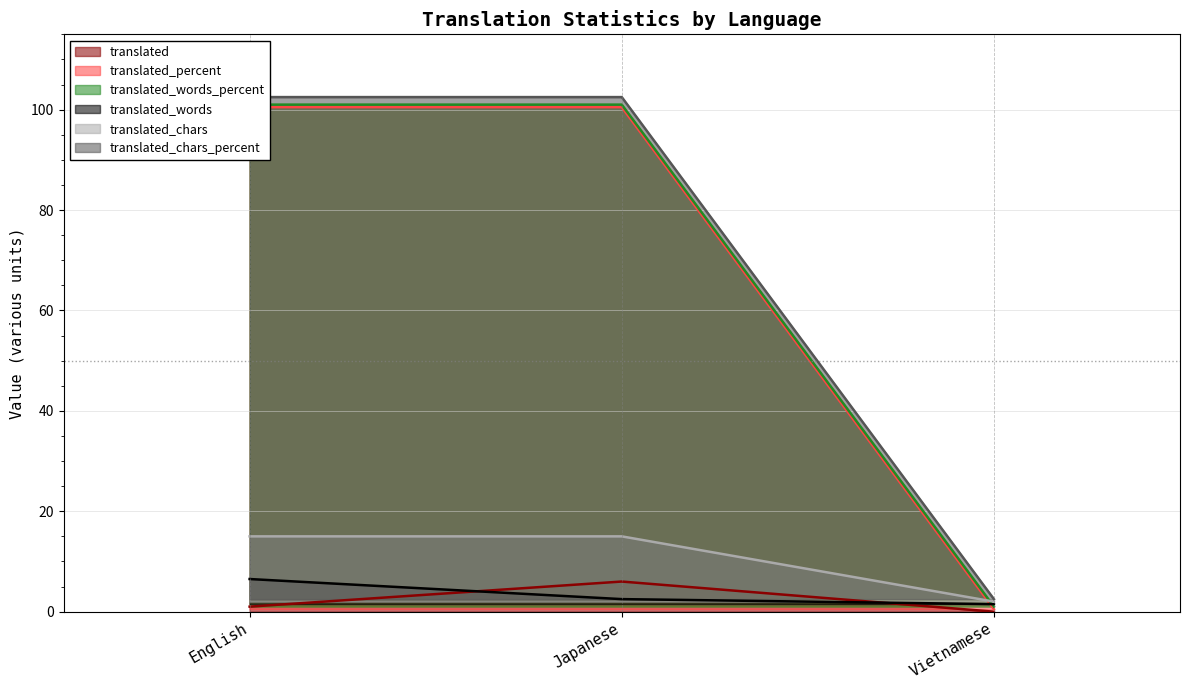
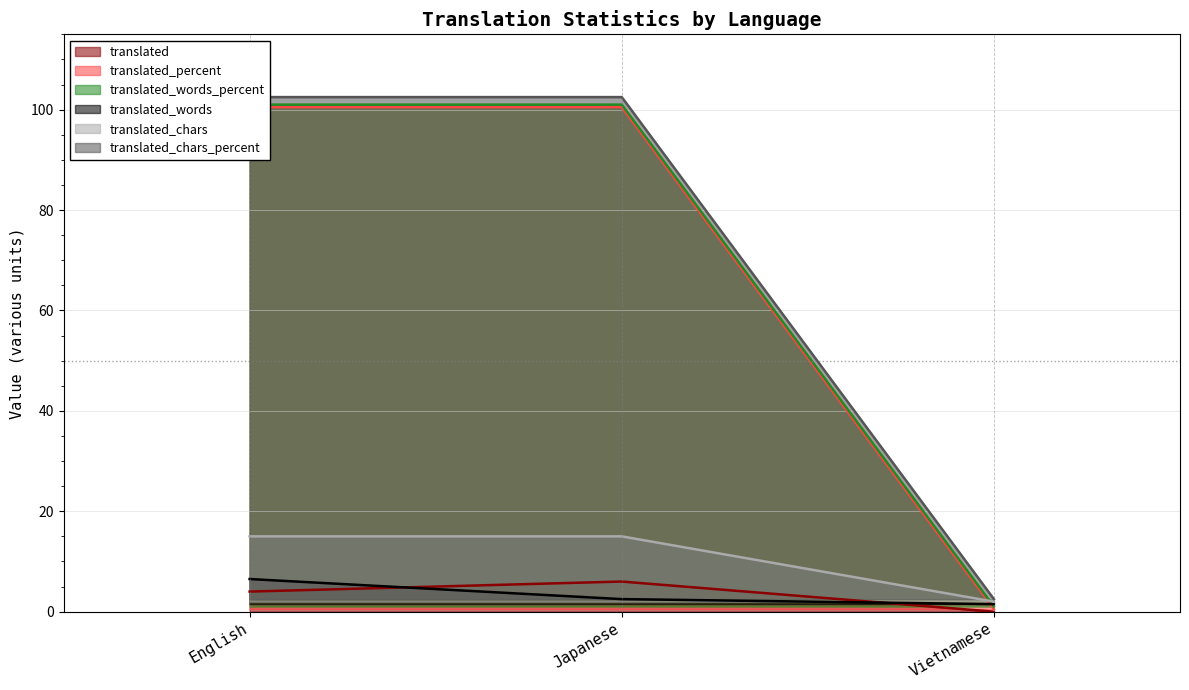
  {
    "translated": {
-     "English": 1,
+     "English": 4,
      "Japanese": 6
    },
    "translated_words": {
      "English": 7,
      "Japanese": 3
    },
    "translated_chars": {
      "English": 15,
      "Japanese": 15
    },
    "translated_chars_percent": {
      "Japanese": 100
    }
  }
